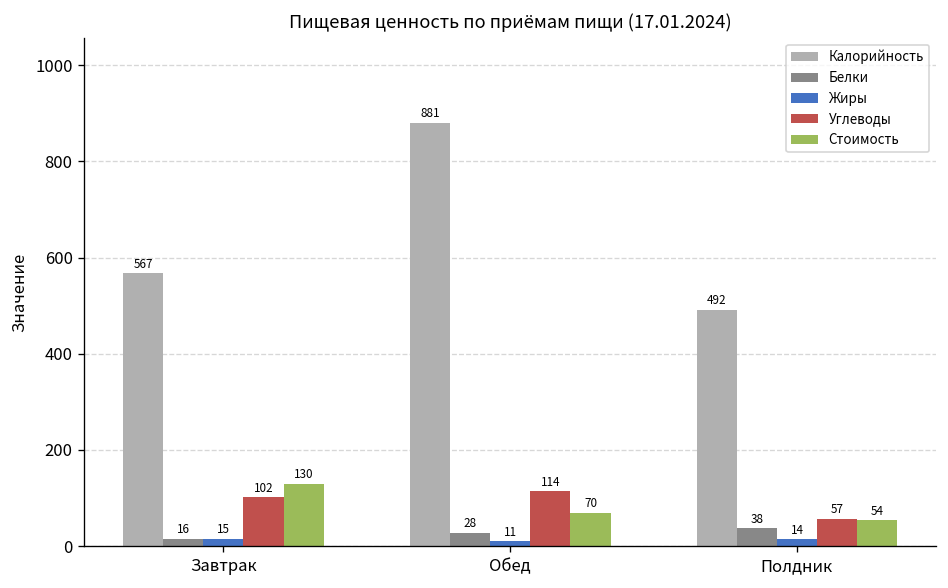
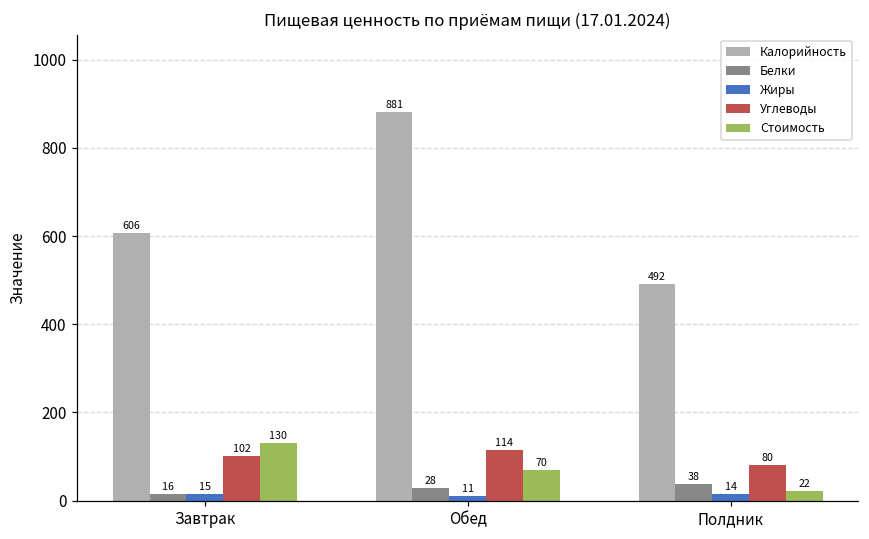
  {
    "Калорийность": {
-     "Завтрак": 567,
+     "Завтрак": 606,
      "Обед": 881,
      "Полдник": 492
    },
    "Белки": {
      "Завтрак": 16,
      "Обед": 28,
      "Полдник": 38
    },
    "Жиры": {
      "Завтрак": 15,
      "Обед": 11,
      "Полдник": 14
    },
    "Углеводы": {
      "Завтрак": 102,
      "Обед": 114,
-     "Полдник": 57
+     "Полдник": 80
    },
    "Стоимость": {
      "Завтрак": 130,
      "Обед": 70,
-     "Полдник": 54
+     "Полдник": 22
    }
  }
